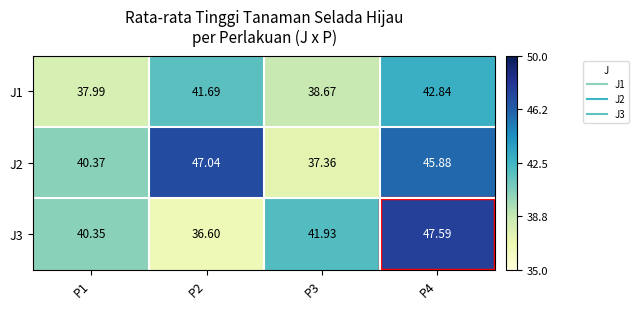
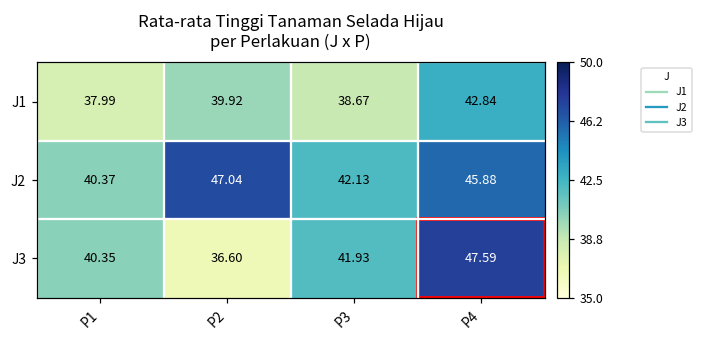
  {
    "J1": {
      "P1": 37.99,
-     "P2": 41.69,
+     "P2": 39.92,
      "P3": 38.67,
      "P4": 42.84
    },
    "J2": {
      "P1": 40.37,
      "P2": 47.04,
-     "P3": 37.36,
+     "P3": 42.13,
      "P4": 45.88
    },
    "J3": {
      "P1": 40.35,
      "P2": 36.60,
      "P3": 41.93,
      "P4": 47.59
    }
  }
